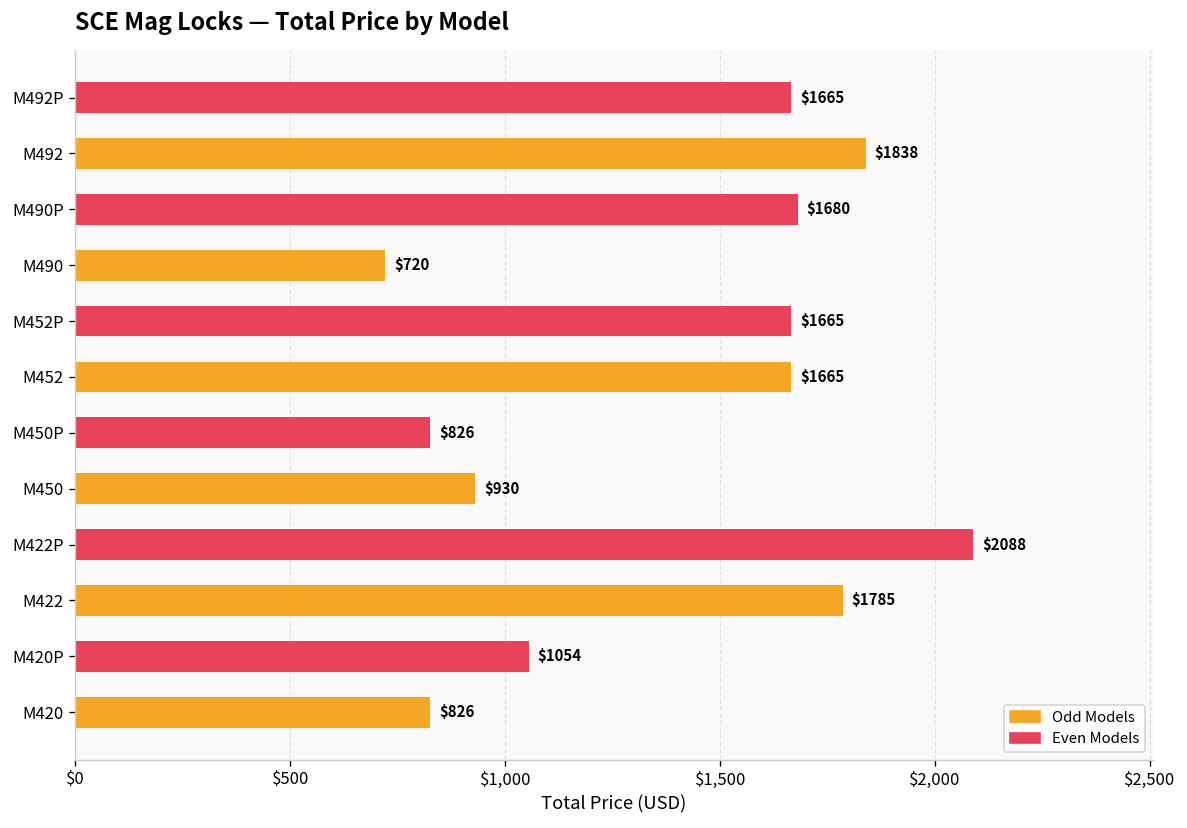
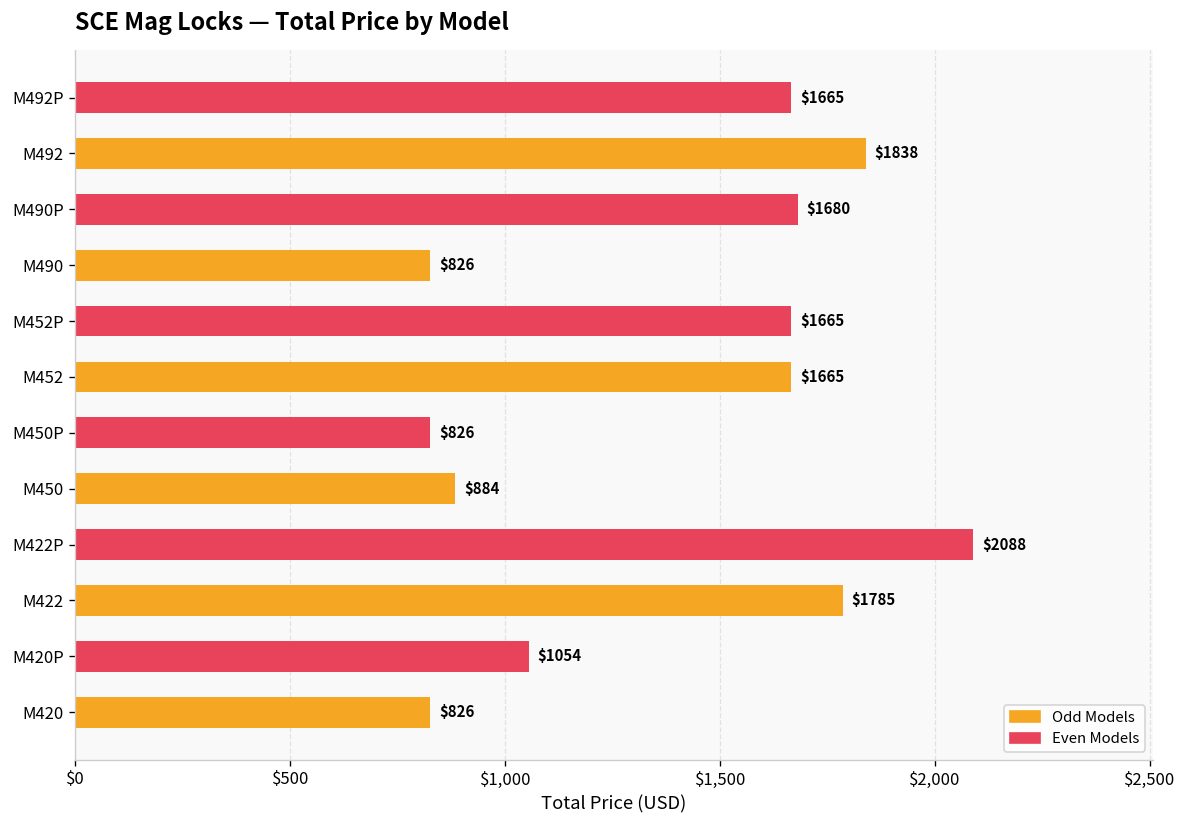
  {
    "M492P": "$1665",
    "M492": "$1838",
    "M490P": "$1680",
-   "M490": "$720",
+   "M490": "$826",
    "M452P": "$1665",
    "M452": "$1665",
    "M450P": "$826",
-   "M450": "$930",
+   "M450": "$884",
    "M422P": "$2088",
    "M422": "$1785",
    "M420P": "$1054",
    "M420": "$826"
  }
